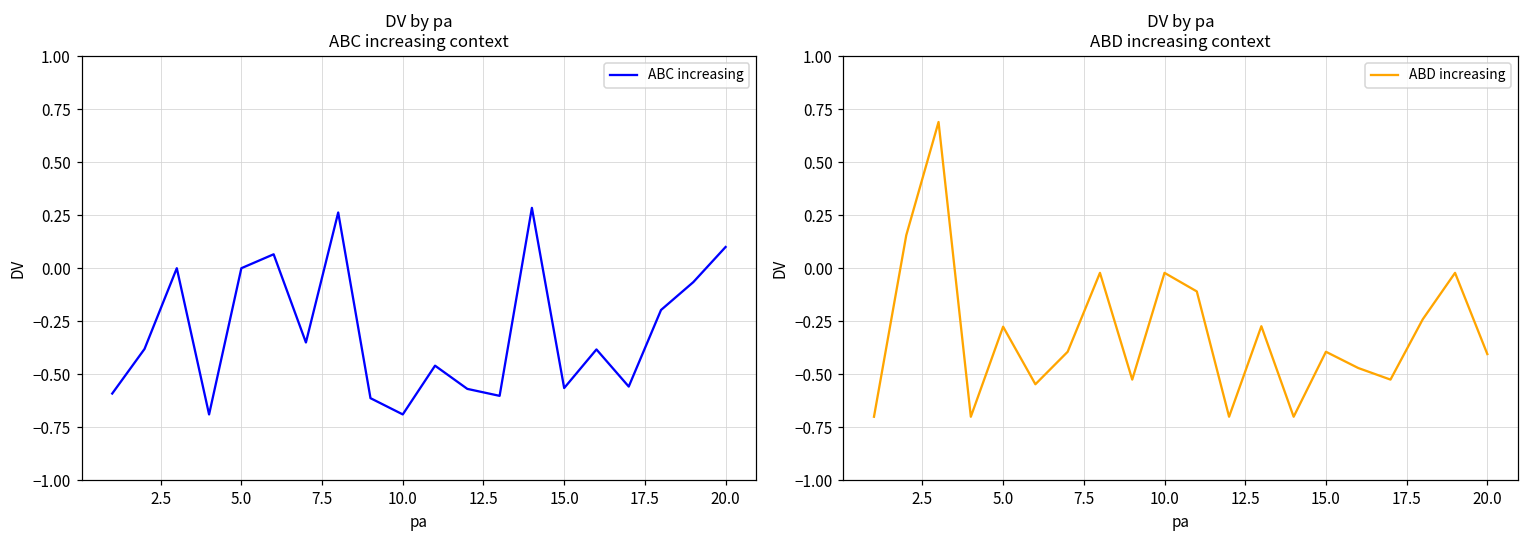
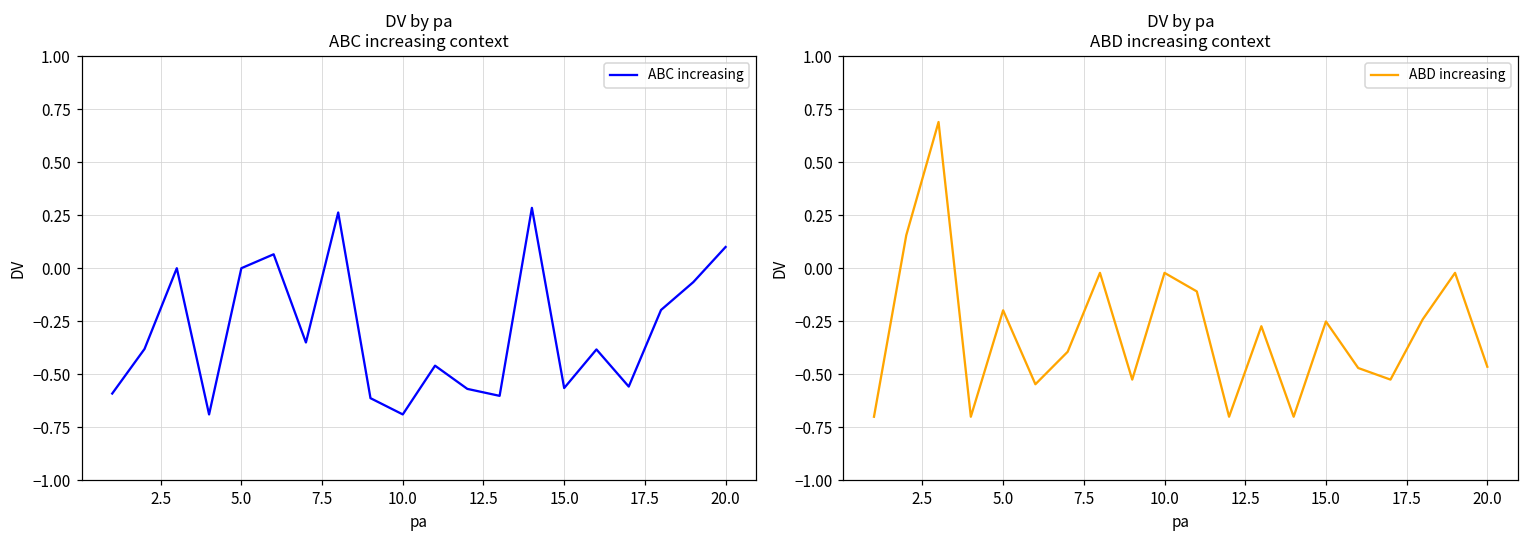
  {
    "DV by pa ABC increasing context": {
      "5.0": 0.00,
      "10.0": -0.69,
      "15.0": -0.56,
      "20.0": 0.10
    },
    "DV by pa ABD increasing context": {
-     "5.0": -0.28,
+     "5.0": -0.20,
      "10.0": -0.02,
-     "15.0": -0.39,
-     "20.0": -0.40
+     "15.0": -0.25,
+     "20.0": -0.46
    }
  }
